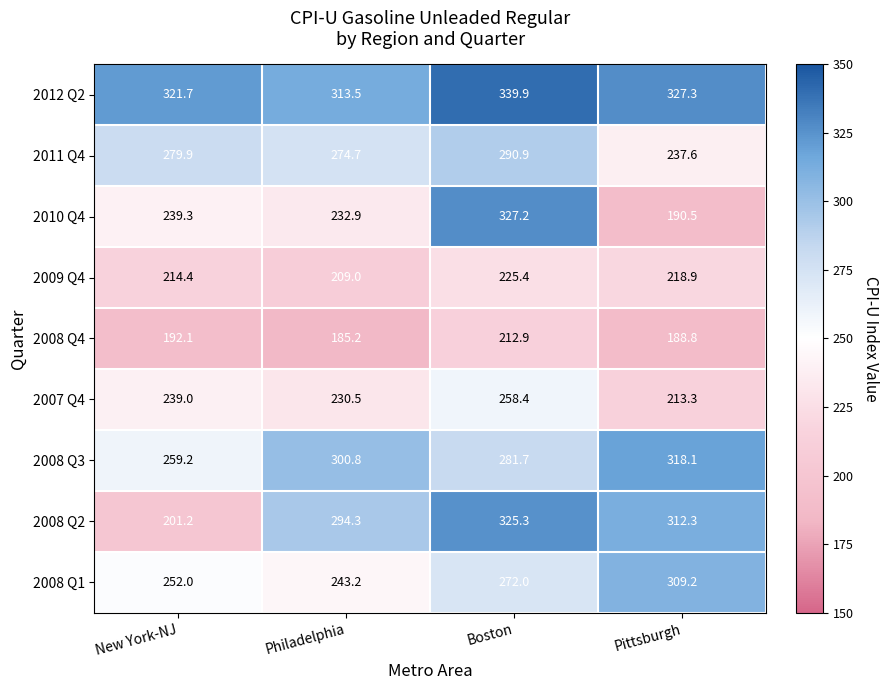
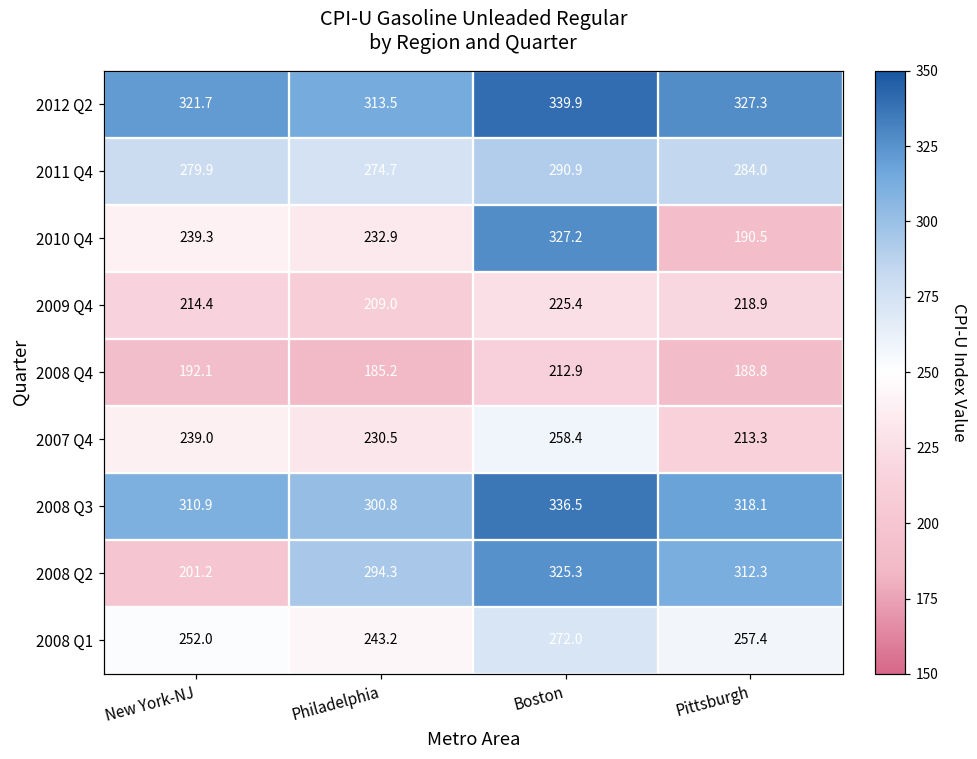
  {
    "2012 Q2": {
      "New York-NJ": 321.7,
      "Philadelphia": 313.5,
      "Boston": 339.9,
      "Pittsburgh": 327.3
    },
    "2011 Q4": {
      "New York-NJ": 279.9,
      "Boston": 290.9,
-     "Pittsburgh": 237.6
+     "Pittsburgh": 284.0
    },
    "2010 Q4": {
      "New York-NJ": 239.3,
      "Philadelphia": 232.9,
      "Boston": 327.2,
      "Pittsburgh": 190.5
    },
    "2009 Q4": {
      "New York-NJ": 214.4,
      "Philadelphia": 209.0,
      "Boston": 225.4,
      "Pittsburgh": 218.9
    },
    "2008 Q4": {
      "New York-NJ": 192.1,
      "Philadelphia": 185.2,
      "Boston": 212.9,
      "Pittsburgh": 188.8
    },
    "2007 Q4": {
      "New York-NJ": 239.0,
      "Philadelphia": 230.5,
      "Boston": 258.4,
      "Pittsburgh": 213.3
    },
    "2008 Q3": {
-     "New York-NJ": 259.2,
+     "New York-NJ": 310.9,
      "Philadelphia": 300.8,
-     "Boston": 281.7,
+     "Boston": 336.5,
      "Pittsburgh": 318.1
    },
    "2008 Q2": {
      "New York-NJ": 201.2,
      "Philadelphia": 294.3,
      "Boston": 325.3,
      "Pittsburgh": 312.3
    },
    "2008 Q1": {
      "New York-NJ": 252.0,
      "Philadelphia": 243.2,
-     "Pittsburgh": 309.2
+     "Pittsburgh": 257.4
    }
  }
